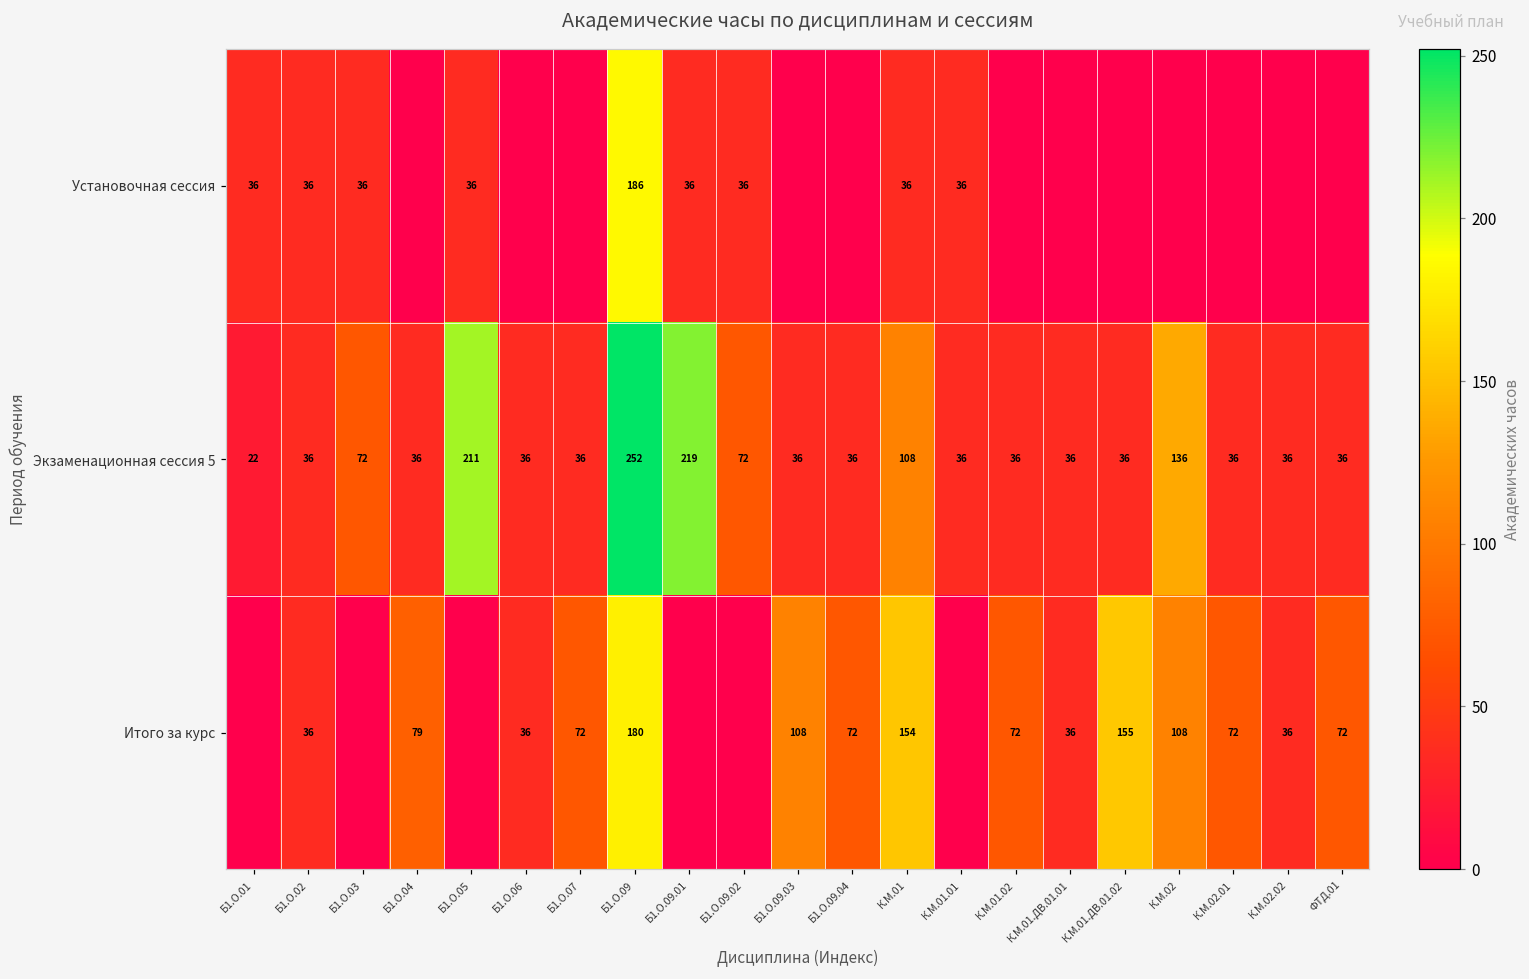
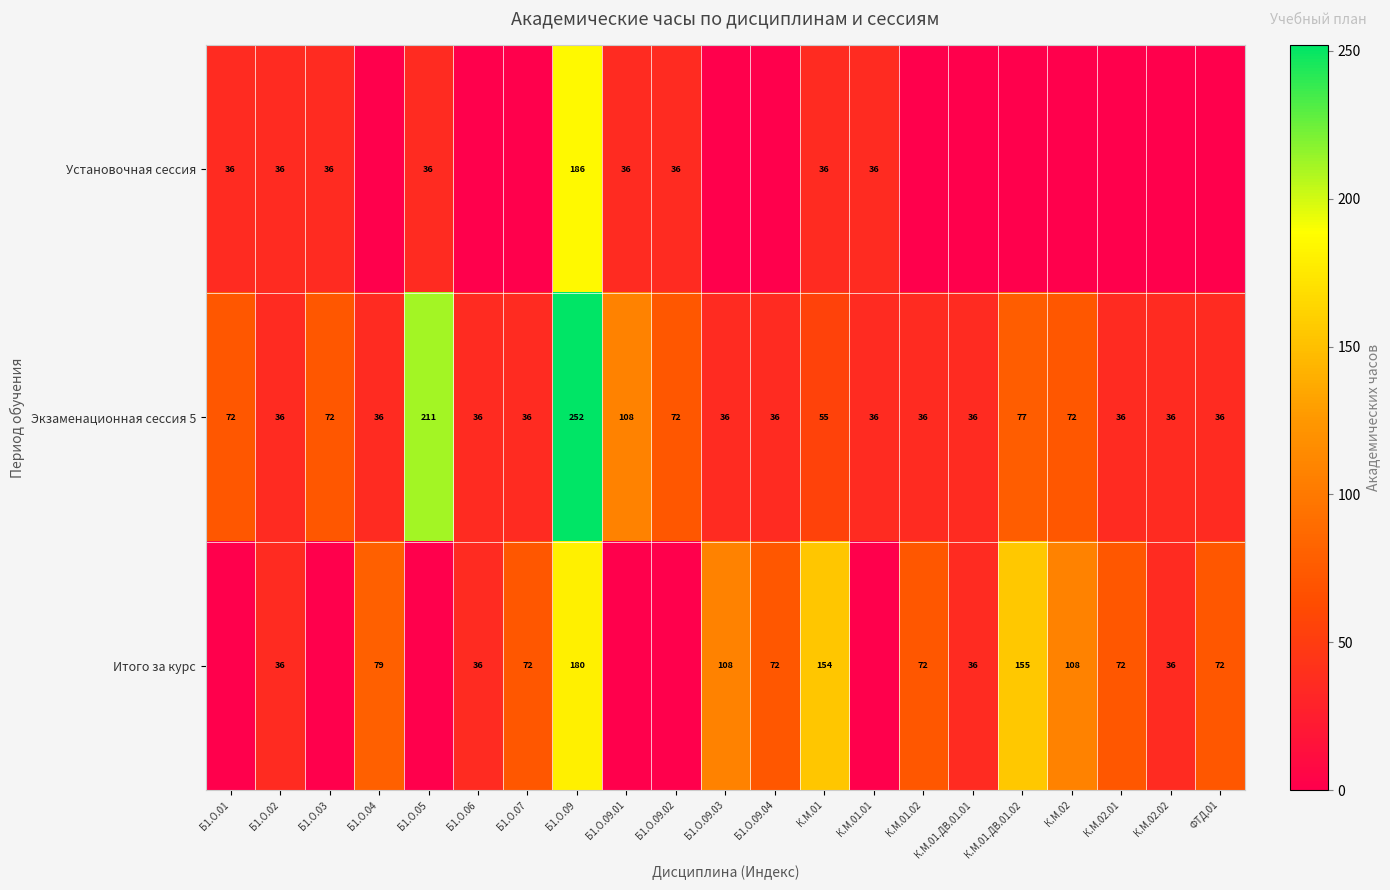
  {
    "Установочная сессия": {
      "Б1.О.01": 36,
      "Б1.О.02": 36,
      "Б1.О.03": 36,
      "Б1.О.05": 36,
      "Б1.О.09": 186,
      "Б1.О.09.01": 36,
      "Б1.О.09.02": 36,
      "К.М.01": 36,
      "К.М.01.01": 36
    },
    "Экзаменационная сессия 5": {
-     "Б1.О.01": 22,
+     "Б1.О.01": 72,
      "Б1.О.02": 36,
      "Б1.О.03": 72,
      "Б1.О.04": 36,
      "Б1.О.05": 211,
      "Б1.О.06": 36,
      "Б1.О.07": 36,
      "Б1.О.09": 252,
-     "Б1.О.09.01": 219,
+     "Б1.О.09.01": 108,
      "Б1.О.09.02": 72,
      "Б1.О.09.03": 36,
      "Б1.О.09.04": 36,
-     "К.М.01": 108,
+     "К.М.01": 55,
      "К.М.01.01": 36,
      "К.М.01.02": 36,
      "К.М.01.ДВ.01.01": 36,
-     "К.М.01.ДВ.01.02": 36,
-     "К.М.02": 136,
+     "К.М.01.ДВ.01.02": 77,
+     "К.М.02": 72,
      "К.М.02.01": 36,
      "К.М.02.02": 36,
      "ФТД.01": 36
    },
    "Итого за курс": {
      "Б1.О.02": 36,
      "Б1.О.04": 79,
      "Б1.О.06": 36,
      "Б1.О.07": 72,
      "Б1.О.09": 180,
      "Б1.О.09.03": 108,
      "Б1.О.09.04": 72,
      "К.М.01": 154,
      "К.М.01.02": 72,
      "К.М.01.ДВ.01.01": 36,
      "К.М.01.ДВ.01.02": 155,
      "К.М.02": 108,
      "К.М.02.01": 72,
      "К.М.02.02": 36,
      "ФТД.01": 72
    }
  }
